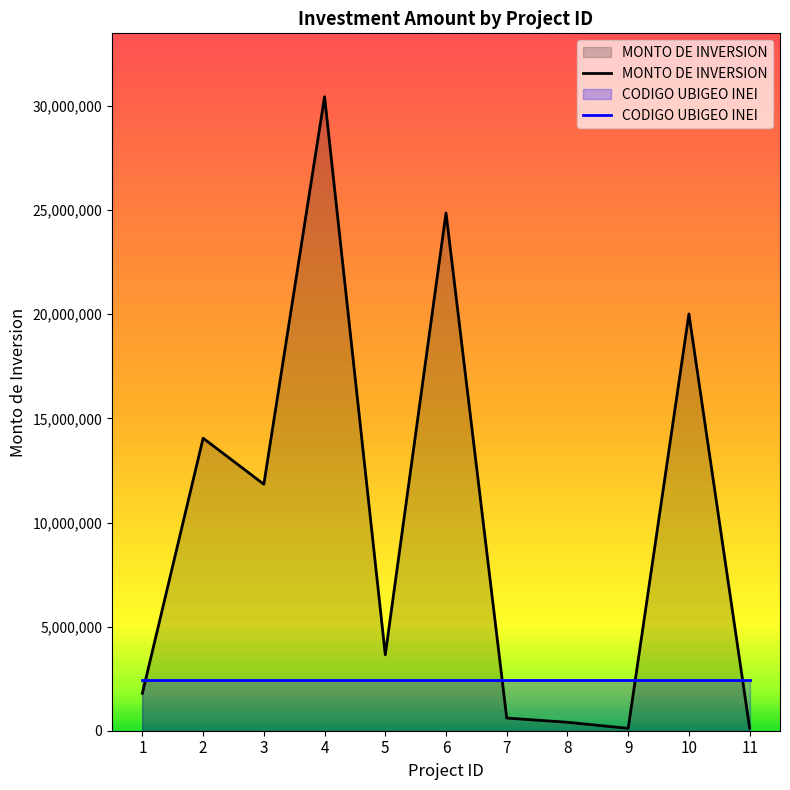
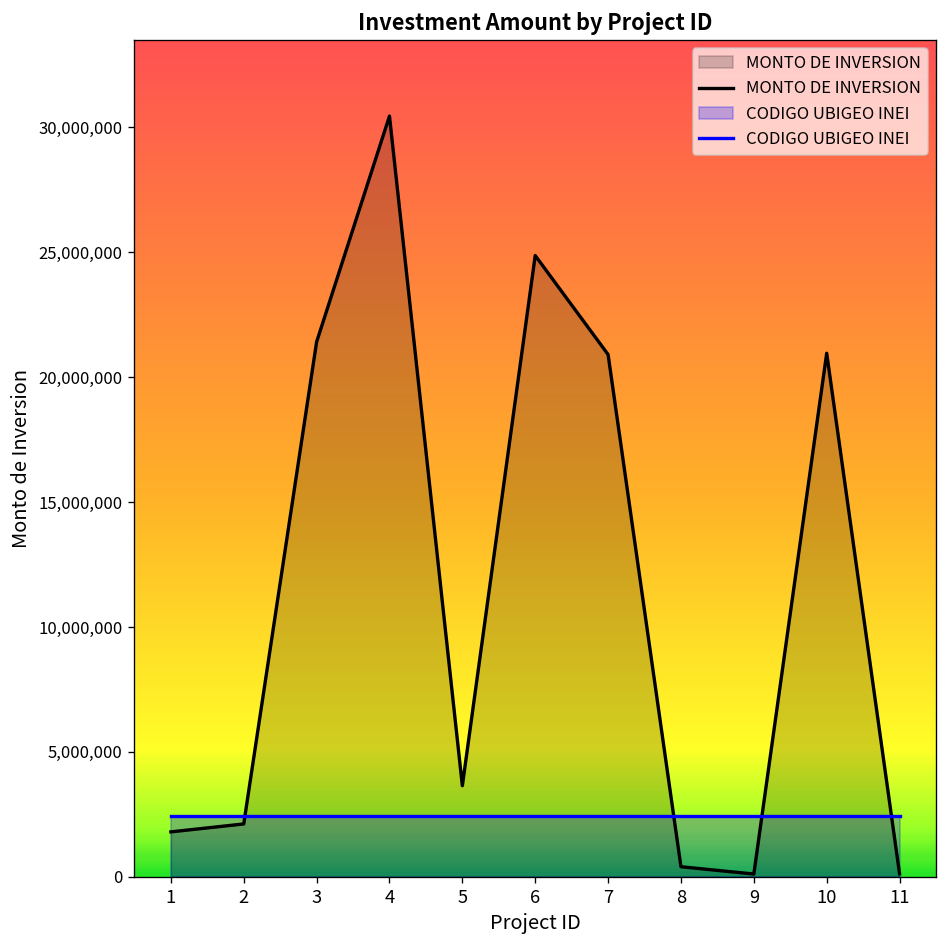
  {
    "MONTO DE INVERSION": {
      "1": "1,800,000",
-     "2": "14,000,000",
-     "3": "11,800,000",
+     "2": "2,100,000",
+     "3": "21,400,000",
      "4": "30,400,000",
      "5": "3,600,000",
      "6": "24,900,000",
-     "7": "600,000",
+     "7": "20,900,000",
      "8": "400,000",
      "9": "100,000",
-     "10": "20,000,000",
+     "10": "21,000,000",
      "11": "100,000"
    },
    "CODIGO UBIGEO INEI": {
      "1": "2,400,000",
      "2": "2,400,000",
      "3": "2,400,000",
      "4": "2,400,000",
      "5": "2,400,000",
      "6": "2,400,000",
      "7": "2,400,000",
      "8": "2,400,000",
      "9": "2,400,000",
      "10": "2,400,000",
      "11": "2,400,000"
    }
  }
